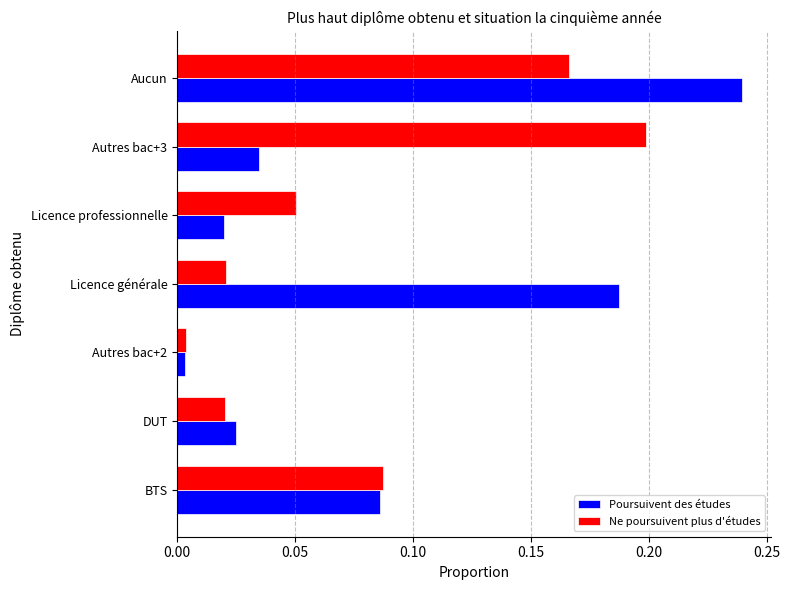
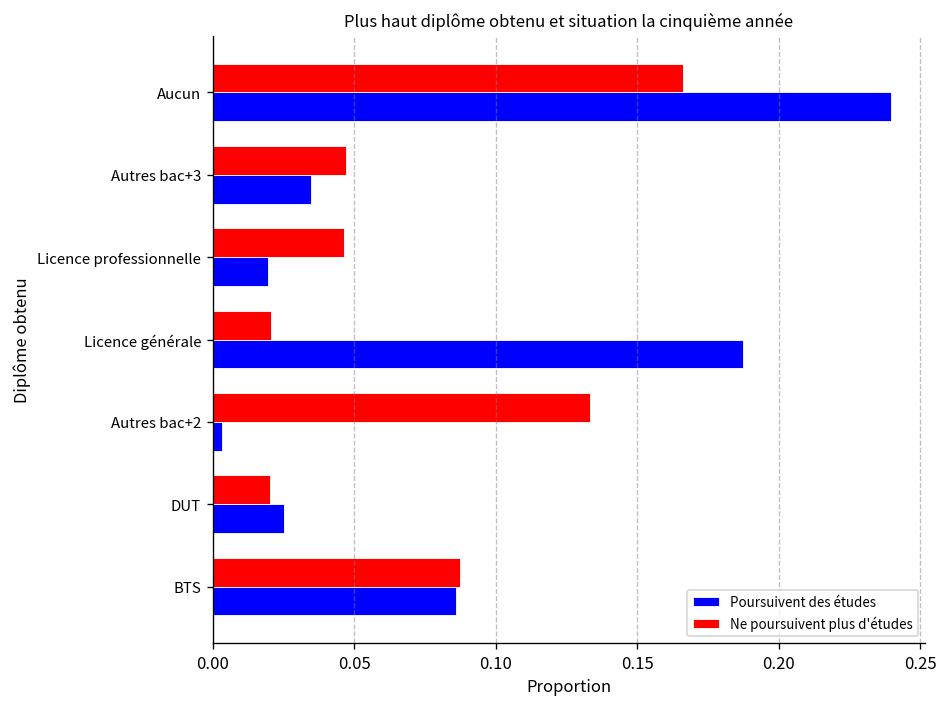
  {
    "Poursuivent des études": {
      "Aucun": 0.240,
      "Autres bac+3": 0.035,
      "Licence professionnelle": 0.020,
      "Licence générale": 0.188,
      "Autres bac+2": 0.003,
      "DUT": 0.025,
      "BTS": 0.086
    },
    "Ne poursuivent plus d'études": {
      "Aucun": 0.166,
-     "Autres bac+3": 0.199,
-     "Licence professionnelle": 0.050,
+     "Autres bac+3": 0.047,
+     "Licence professionnelle": 0.046,
      "Licence générale": 0.020,
-     "Autres bac+2": 0.004,
+     "Autres bac+2": 0.133,
      "DUT": 0.020,
      "BTS": 0.087
    }
  }
